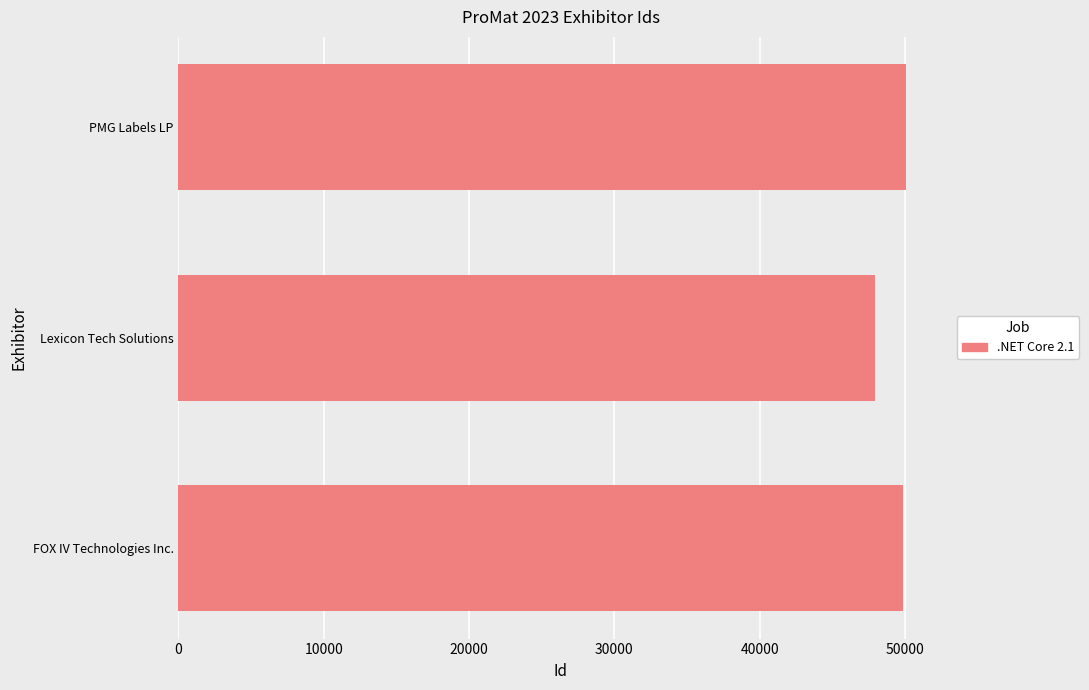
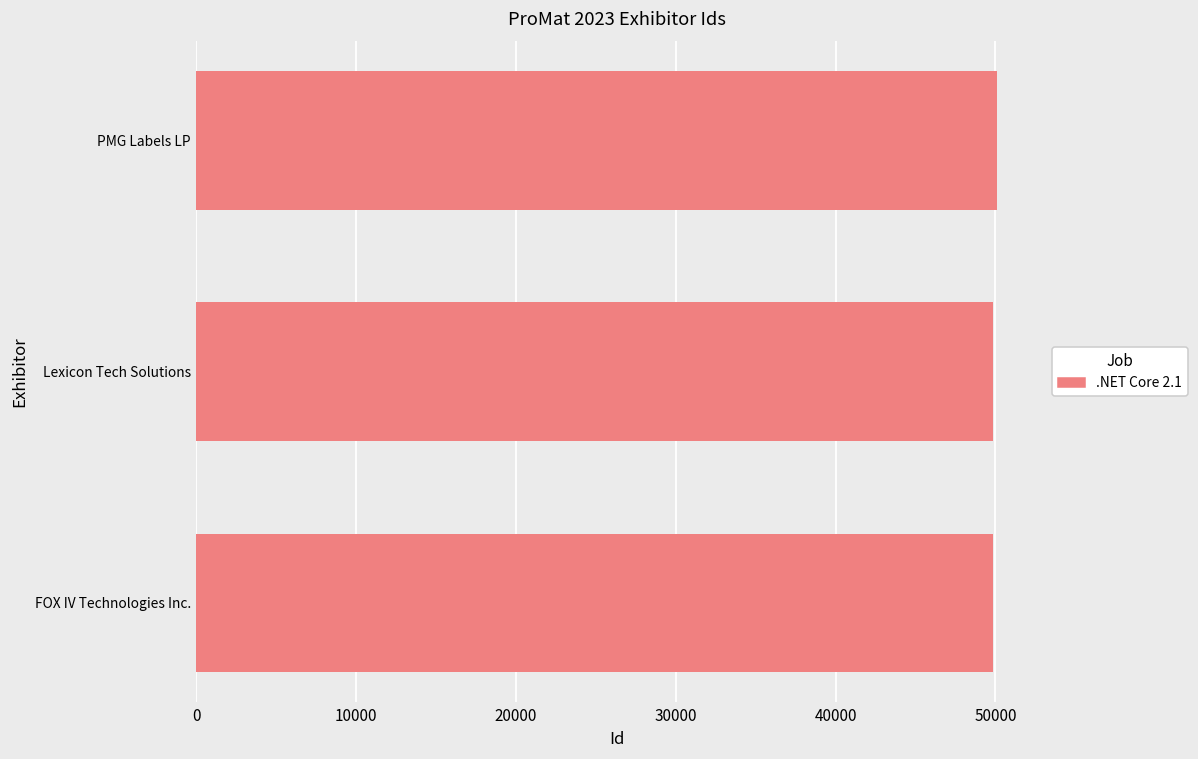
  {
    "PMG Labels LP": 50100,
-   "Lexicon Tech Solutions": 47900,
+   "Lexicon Tech Solutions": 49900,
    "FOX IV Technologies Inc.": 49900
  }
